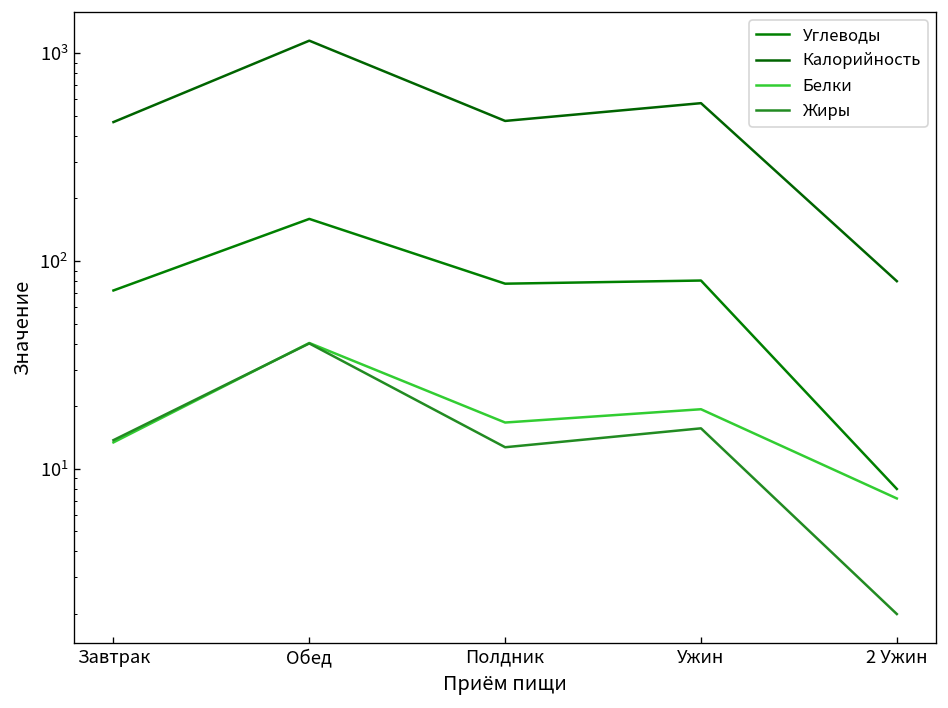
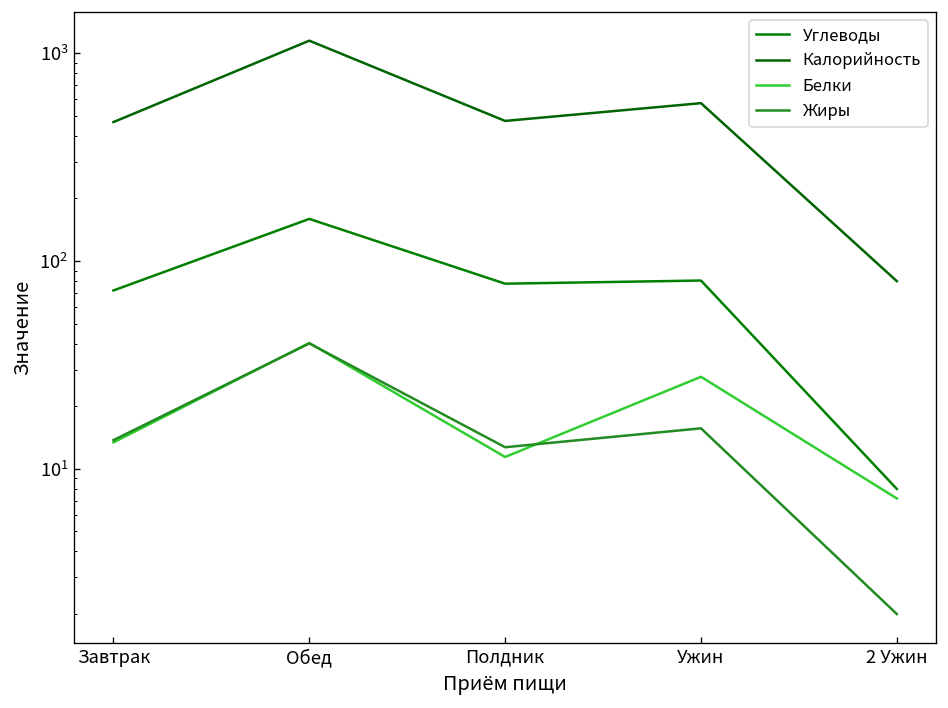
  {
    "Белки": {
-     "Полдник": 17,
-     "Ужин": 19,
+     "Полдник": 11,
+     "Ужин": 28,
      "2 Ужин": 7
    }
  }
